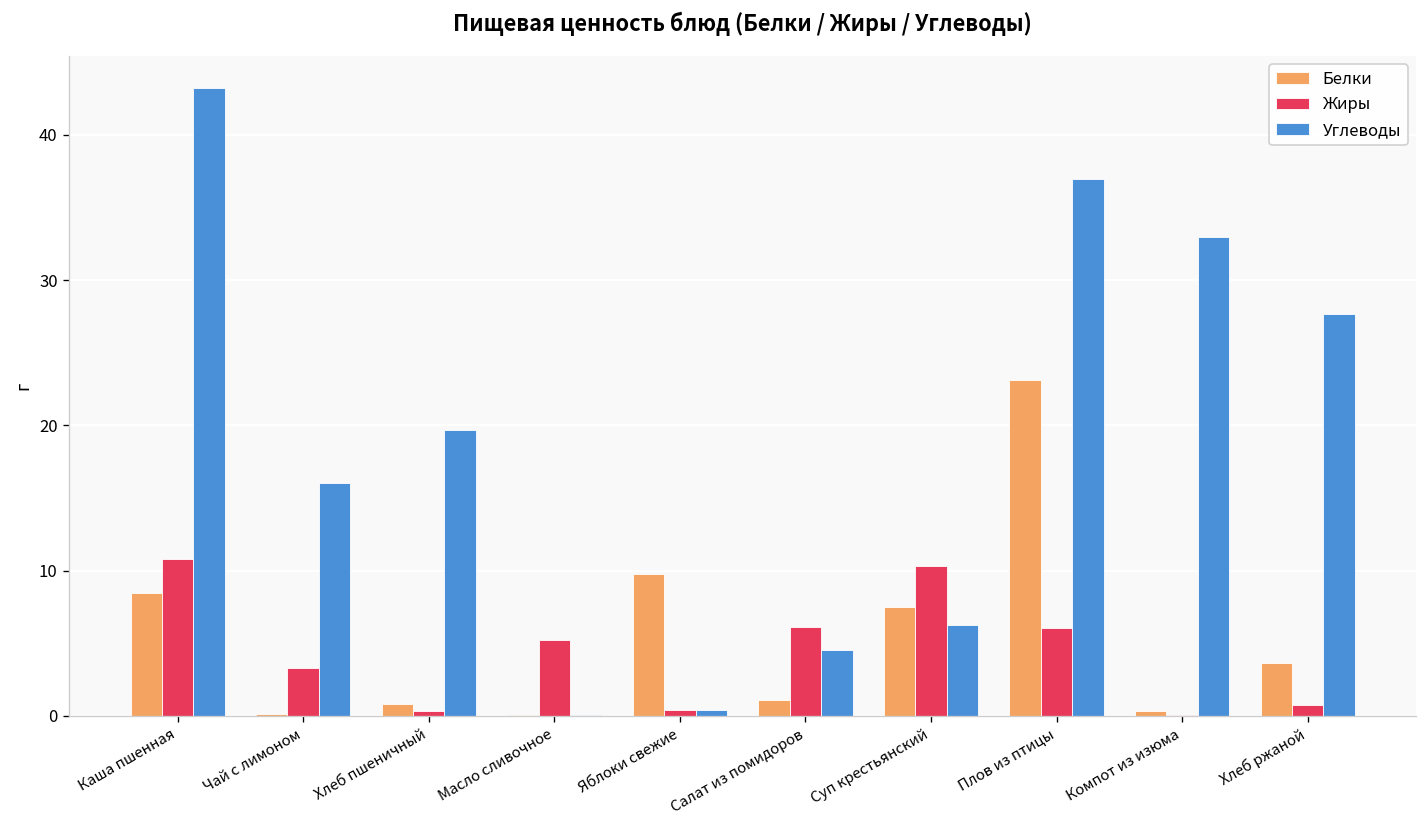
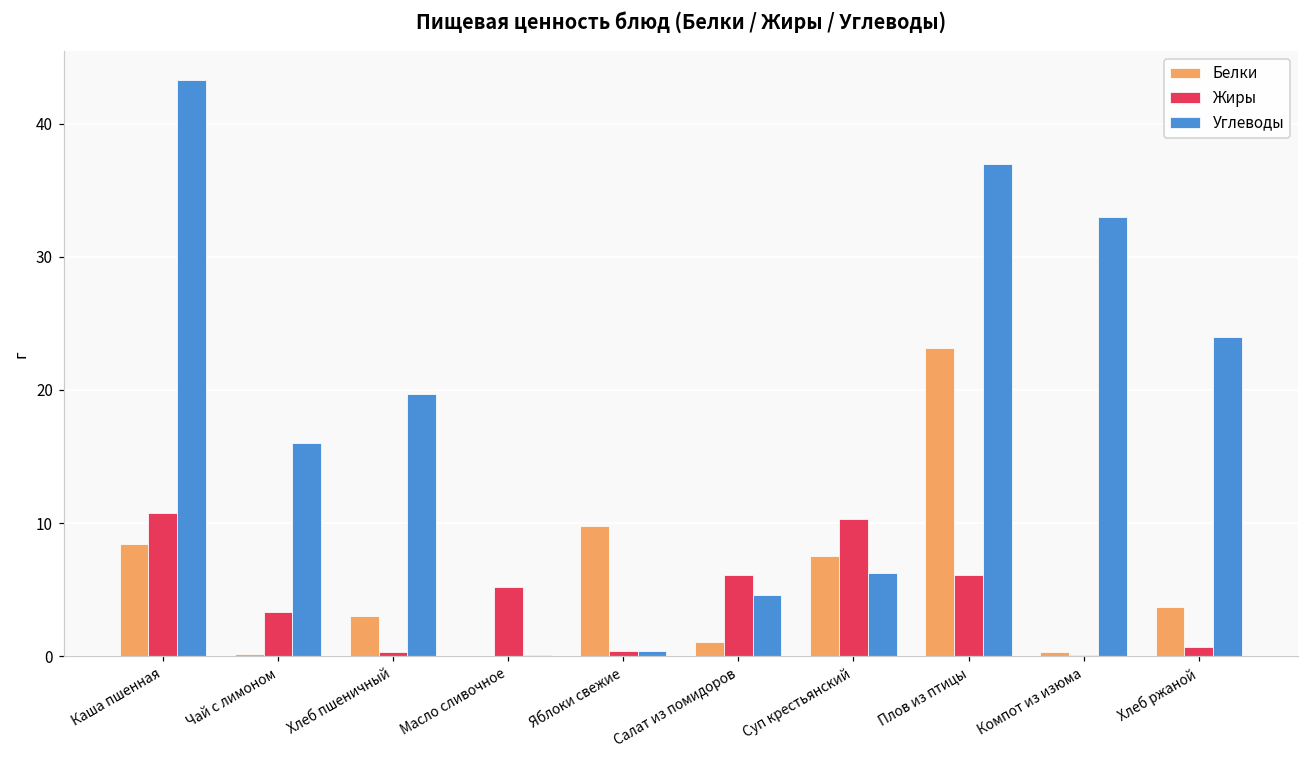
  {
    "Белки": {
      "Каша пшенная": 8.4,
-     "Хлеб пшеничный": 0.8,
+     "Хлеб пшеничный": 3.0,
      "Яблоки свежие": 9.8,
      "Салат из помидоров": 1.1,
      "Суп крестьянский": 7.5,
      "Плов из птицы": 23.1,
      "Компот из изюма": 0.3,
      "Хлеб ржаной": 3.7
    },
    "Жиры": {
      "Каша пшенная": 10.8,
      "Чай с лимоном": 3.3,
      "Хлеб пшеничный": 0.3,
      "Масло сливочное": 5.2,
      "Яблоки свежие": 0.4,
      "Салат из помидоров": 6.1,
      "Суп крестьянский": 10.3,
      "Плов из птицы": 6.1,
      "Хлеб ржаной": 0.7
    },
    "Углеводы": {
      "Каша пшенная": 43.3,
      "Чай с лимоном": 16.0,
      "Хлеб пшеничный": 19.7,
      "Яблоки свежие": 0.4,
      "Салат из помидоров": 4.6,
      "Суп крестьянский": 6.2,
      "Плов из птицы": 36.9,
      "Компот из изюма": 33.0,
-     "Хлеб ржаной": 27.7
+     "Хлеб ржаной": 23.9
    }
  }
